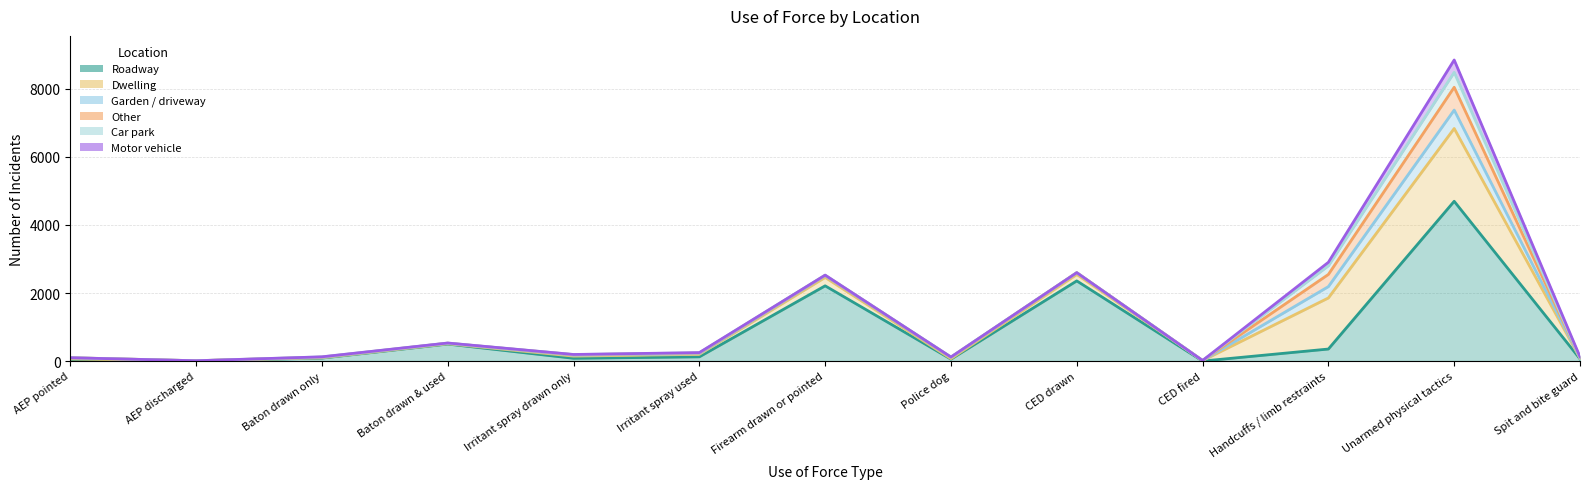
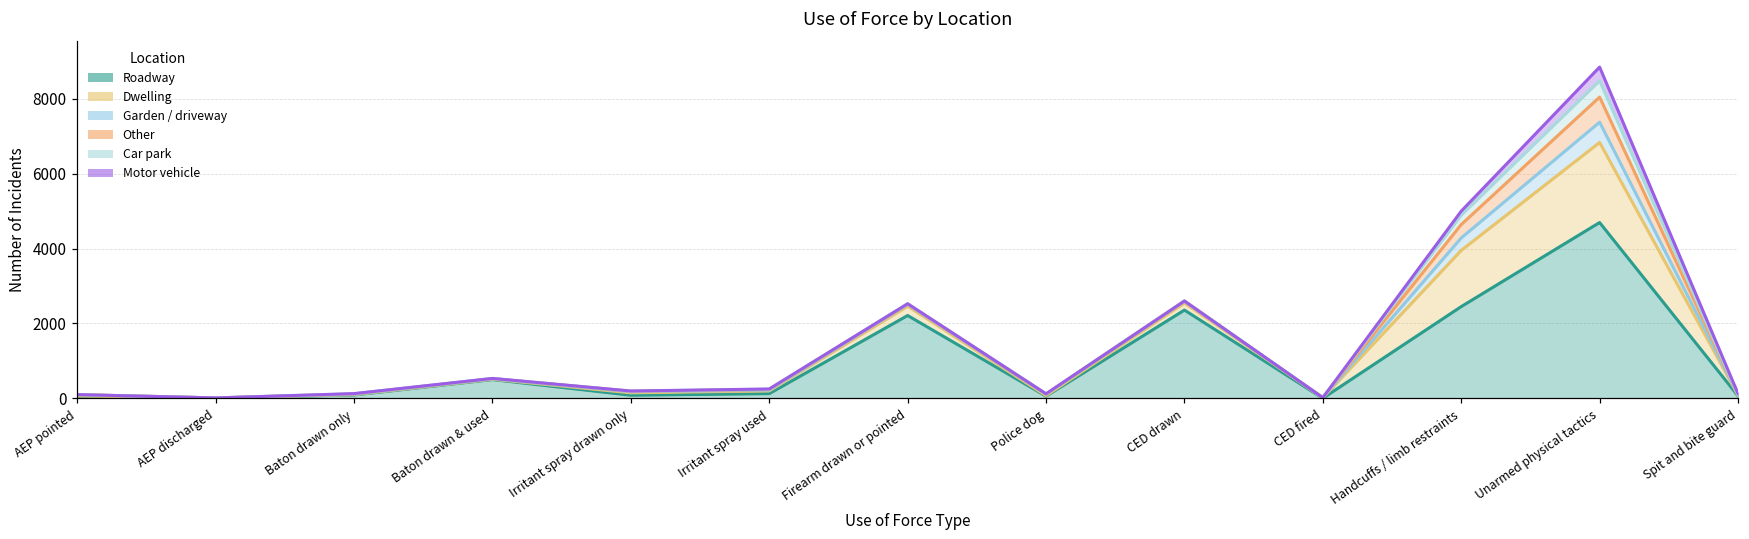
  {
    "Roadway": {
      "Firearm drawn or pointed": 2200,
      "CED drawn": 2400,
-     "Handcuffs / limb restraints": 400,
+     "Handcuffs / limb restraints": 2500,
      "Unarmed physical tactics": 4700
    }
  }
